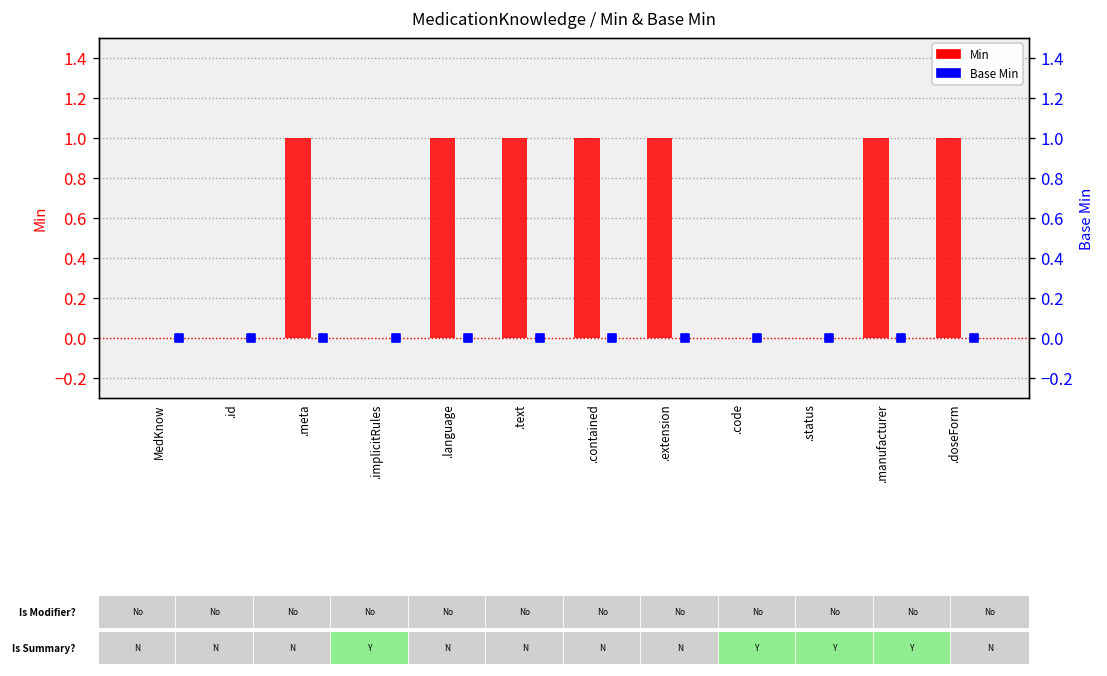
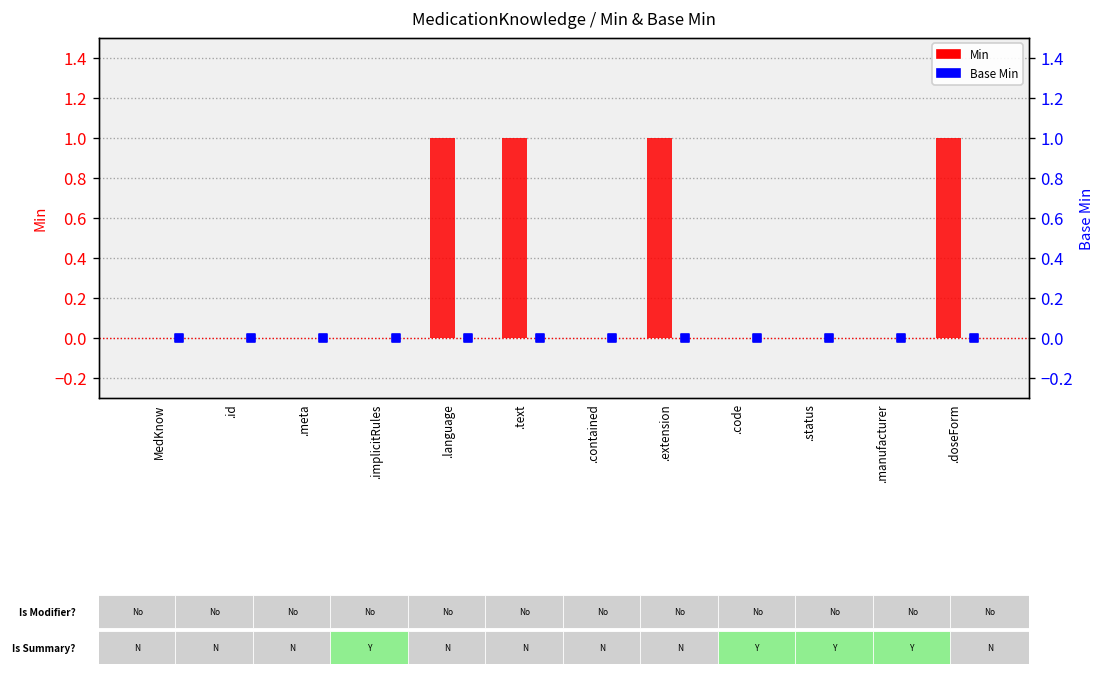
  {
    "Min": {
      "MedKnow": 0,
      ".id": 0,
-     ".meta": 1,
+     ".meta": 0,
      ".implicitRules": 0,
      ".language": 1,
      ".text": 1,
-     ".contained": 1,
+     ".contained": 0,
      ".extension": 1,
      ".code": 0,
      ".status": 0,
-     ".manufacturer": 1,
+     ".manufacturer": 0,
      ".doseForm": 1
    },
    "Base Min": {
      "MedKnow": 0.00,
      ".id": 0.00,
      ".meta": 0.00,
      ".implicitRules": 0.00,
      ".language": 0.00,
      ".text": 0.00,
      ".contained": 0.00,
      ".extension": 0.00,
      ".code": 0.00,
      ".status": 0.00,
      ".manufacturer": 0.00,
      ".doseForm": 0.00
    }
  }
